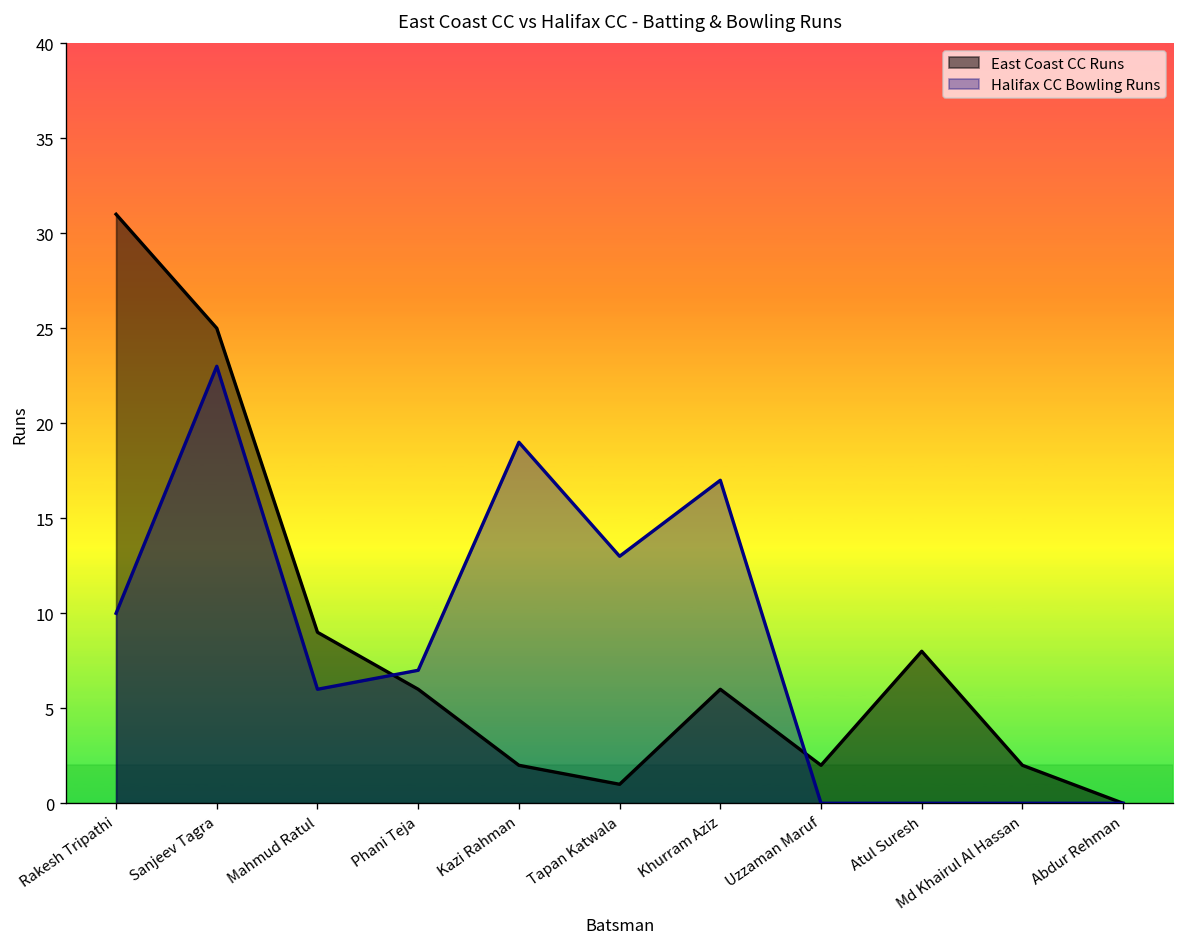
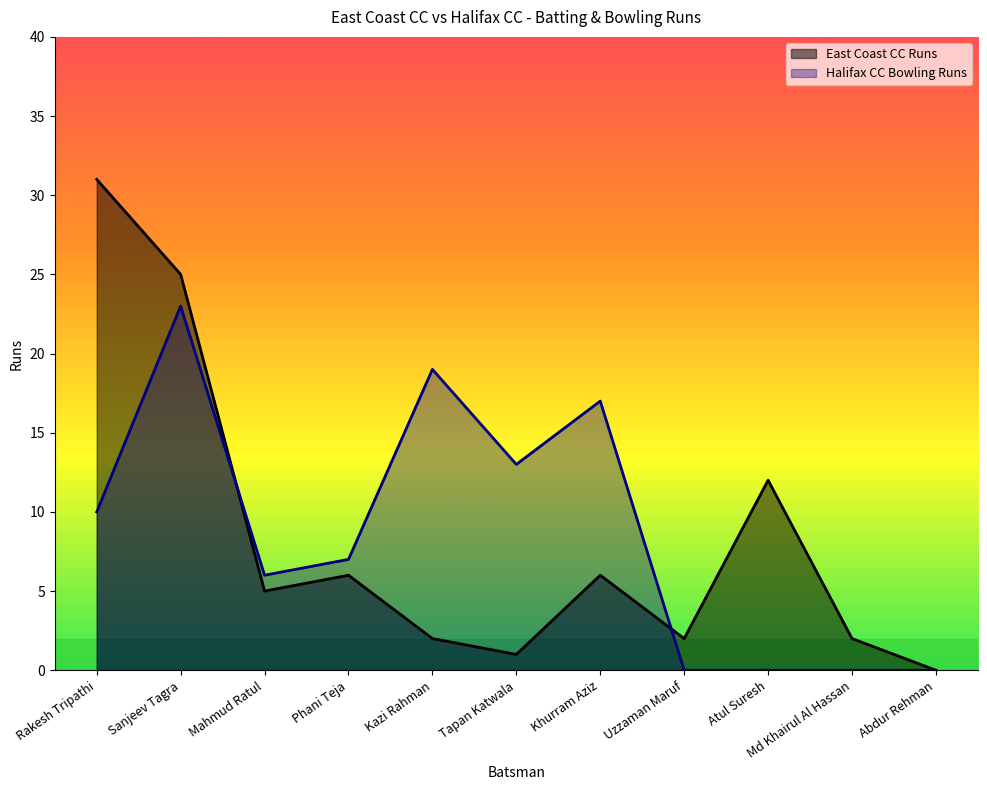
  {
    "East Coast CC Runs": {
      "Rakesh Tripathi": 31,
      "Sanjeev Tagra": 25,
-     "Mahmud Ratul": 9,
+     "Mahmud Ratul": 5,
      "Phani Teja": 6,
      "Khurram Aziz": 6,
-     "Atul Suresh": 8
+     "Atul Suresh": 12
    },
    "Halifax CC Bowling Runs": {
      "Rakesh Tripathi": 10,
      "Sanjeev Tagra": 23,
      "Mahmud Ratul": 6,
      "Phani Teja": 7,
      "Kazi Rahman": 19,
      "Tapan Katwala": 13,
      "Khurram Aziz": 17
    }
  }
